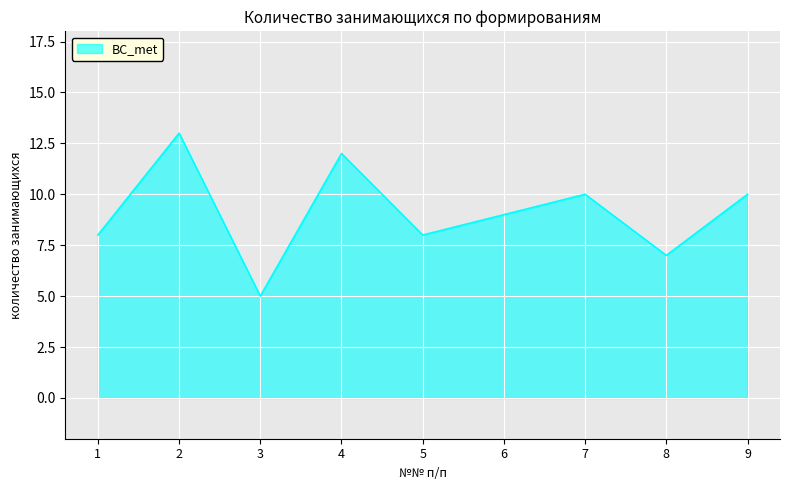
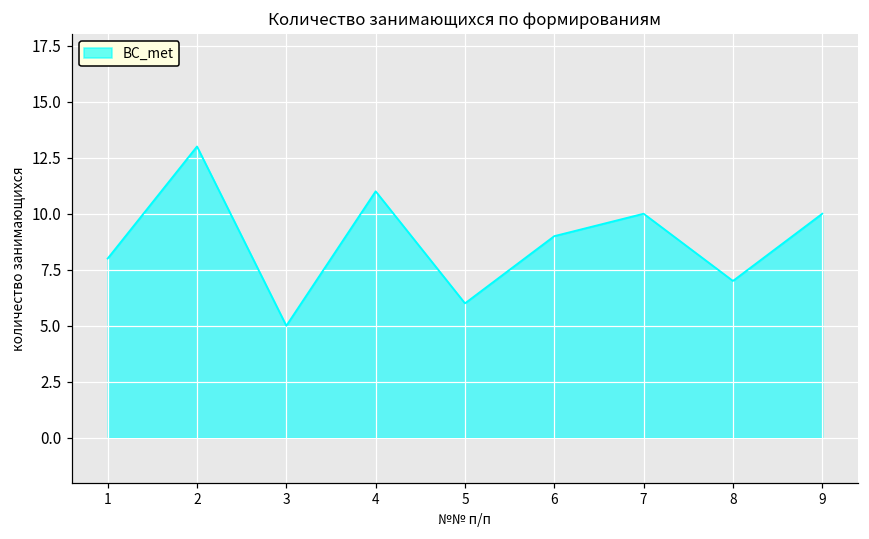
  {
    "1": 8,
    "2": 13,
    "3": 5,
-   "4": 12,
-   "5": 8,
+   "4": 11,
+   "5": 6,
    "6": 9,
    "7": 10,
    "8": 7,
    "9": 10
  }
